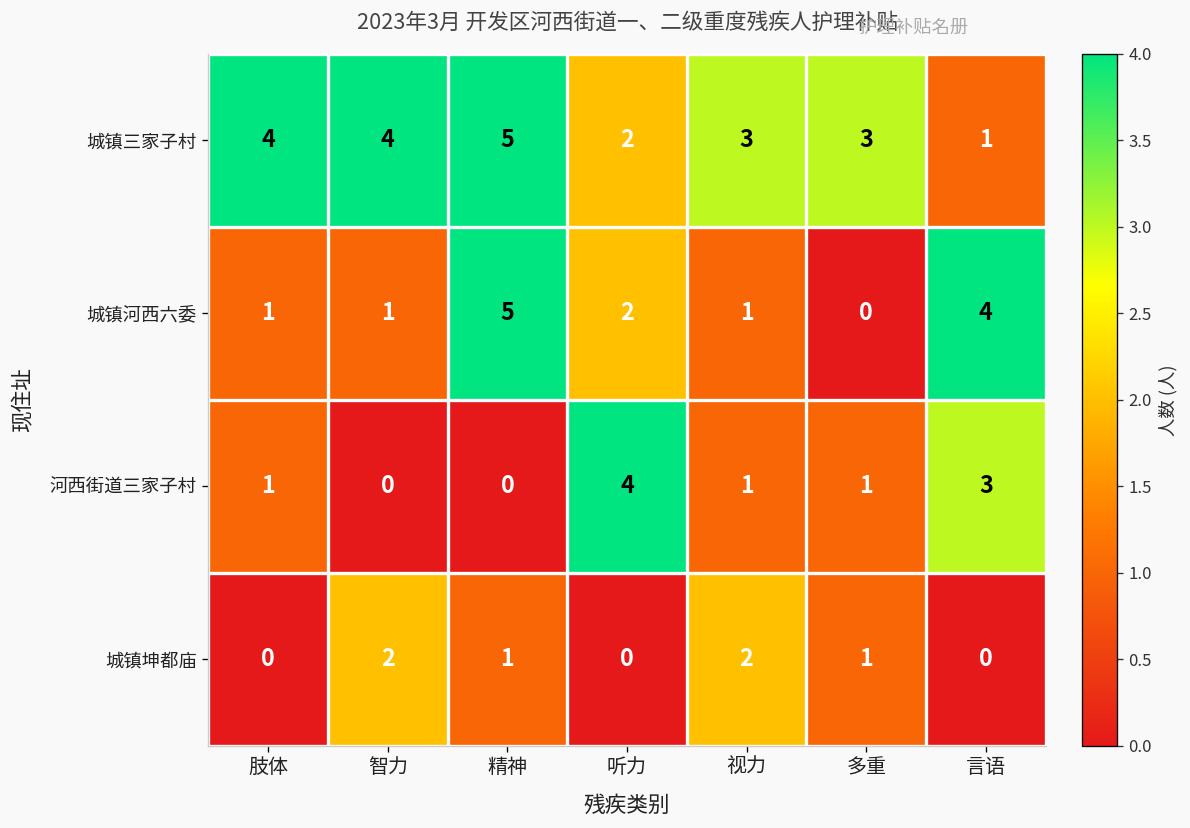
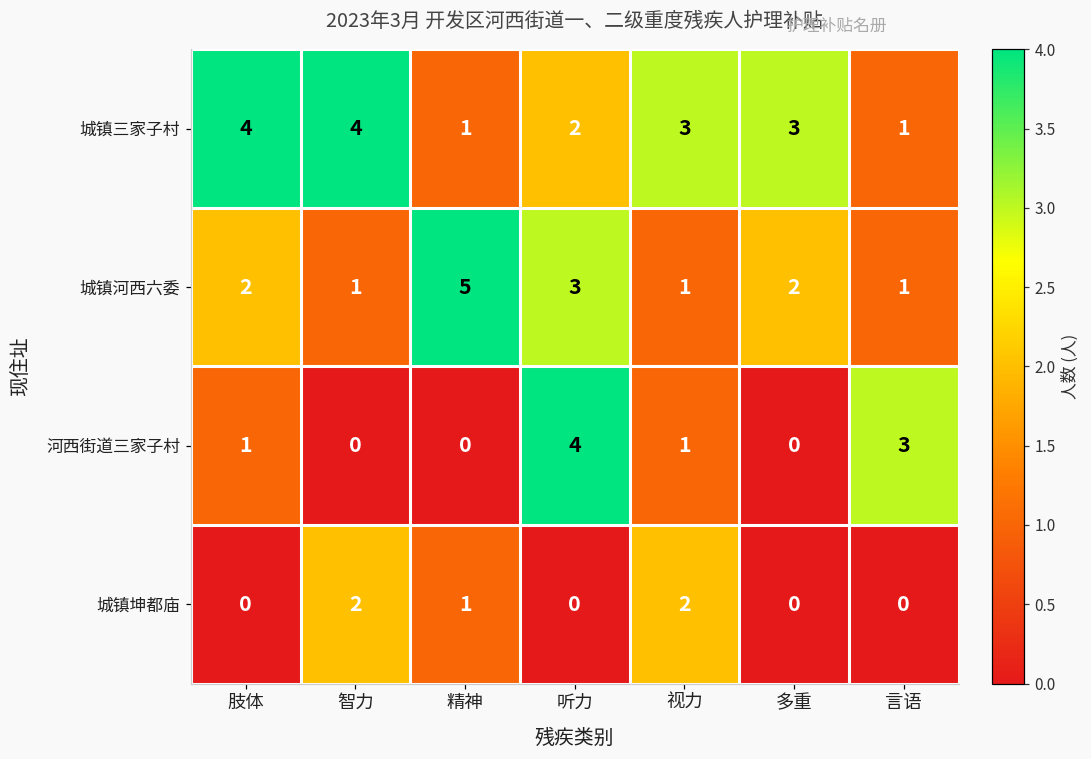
  {
    "城镇三家子村": {
      "肢体": 4,
      "智力": 4,
-     "精神": 5,
+     "精神": 1,
      "听力": 2,
      "视力": 3,
      "多重": 3,
      "言语": 1
    },
    "城镇河西六委": {
-     "肢体": 1,
+     "肢体": 2,
      "智力": 1,
      "精神": 5,
-     "听力": 2,
+     "听力": 3,
      "视力": 1,
-     "多重": 0,
-     "言语": 4
+     "多重": 2,
+     "言语": 1
    },
    "河西街道三家子村": {
      "肢体": 1,
      "智力": 0,
      "精神": 0,
      "听力": 4,
      "视力": 1,
-     "多重": 1,
+     "多重": 0,
      "言语": 3
    },
    "城镇坤都庙": {
      "肢体": 0,
      "智力": 2,
      "精神": 1,
      "听力": 0,
      "视力": 2,
-     "多重": 1,
+     "多重": 0,
      "言语": 0
    }
  }
